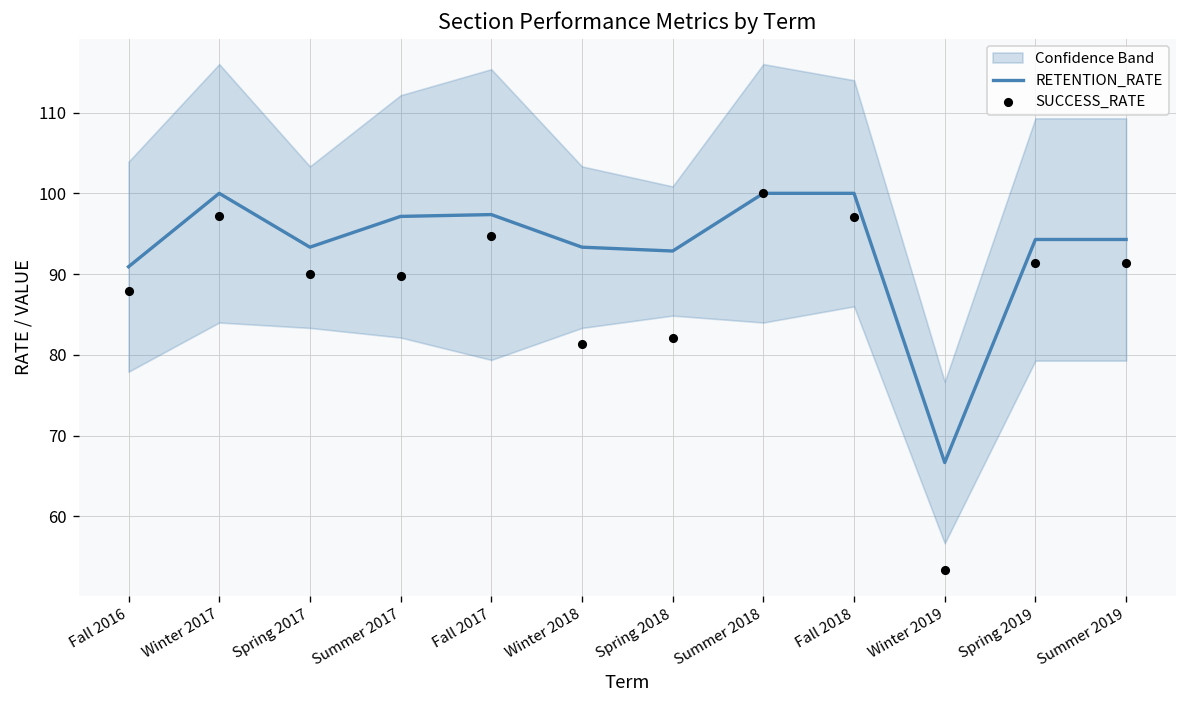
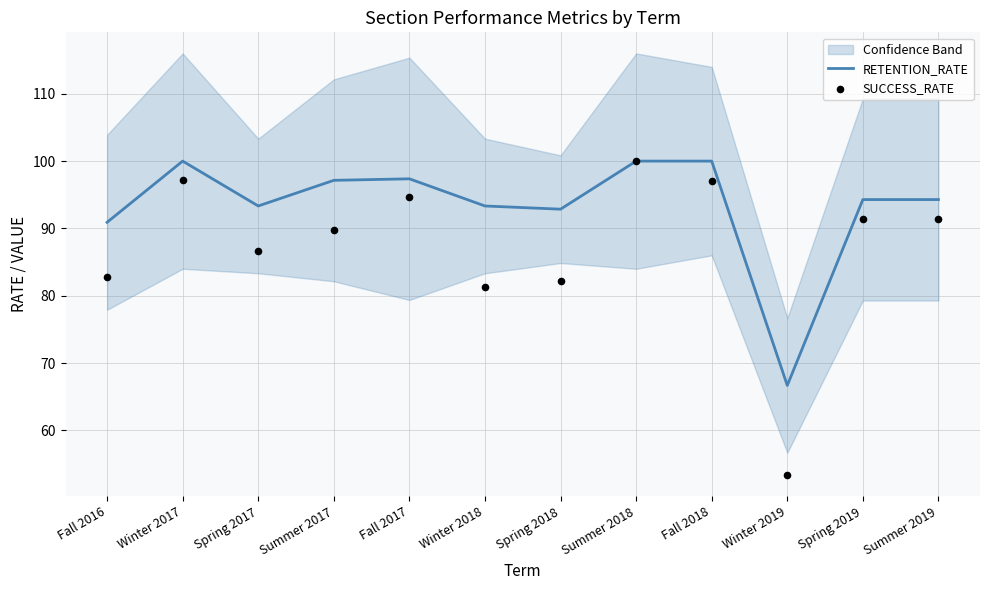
  {
    "SUCCESS_RATE": {
-     "Fall 2016": 88,
-     "Spring 2017": 90
+     "Fall 2016": 83,
+     "Spring 2017": 87
    }
  }
